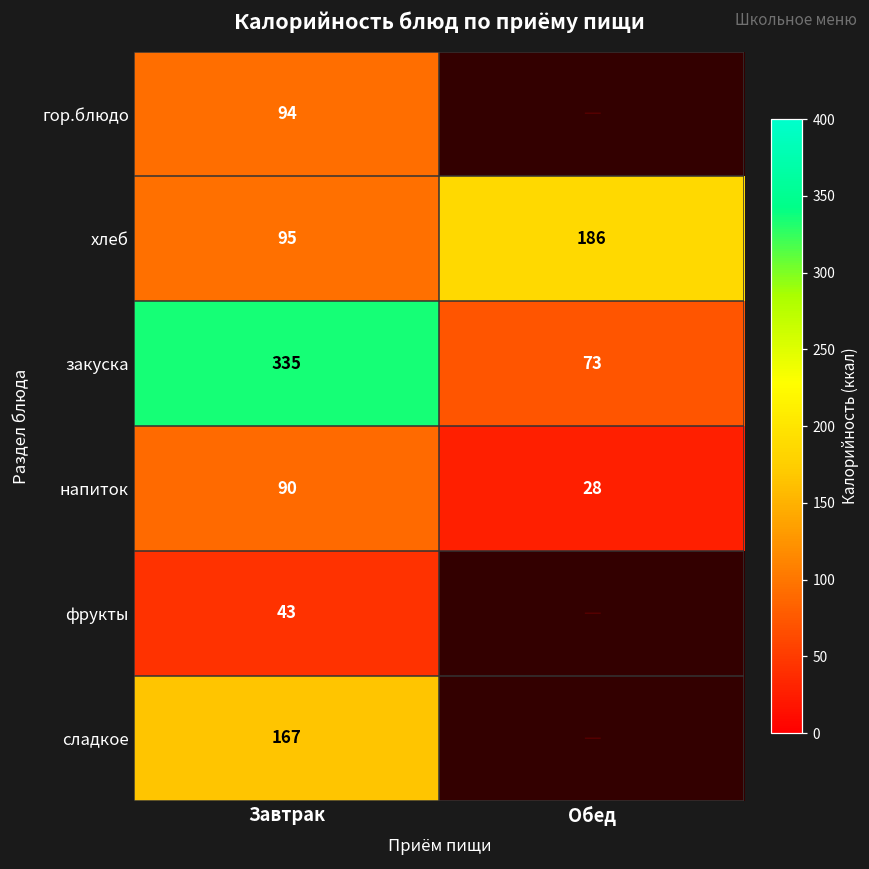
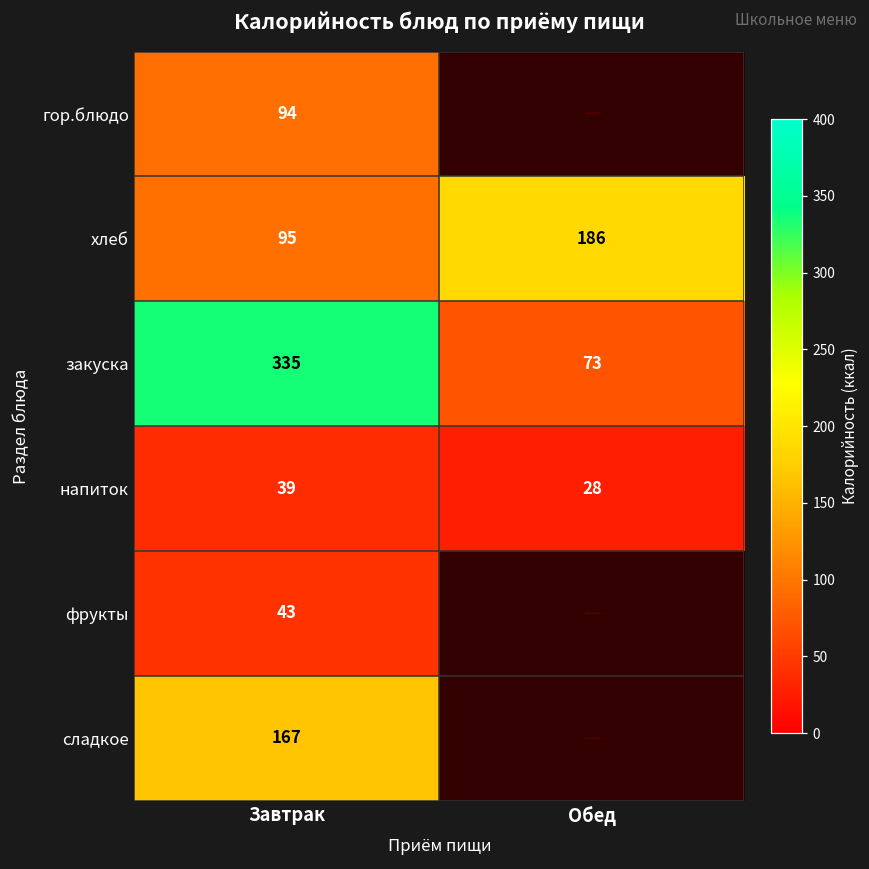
  {
    "гор.блюдо": {
      "Завтрак": 94
    },
    "хлеб": {
      "Завтрак": 95,
      "Обед": 186
    },
    "закуска": {
      "Завтрак": 335,
      "Обед": 73
    },
    "напиток": {
-     "Завтрак": 90,
+     "Завтрак": 39,
      "Обед": 28
    },
    "фрукты": {
      "Завтрак": 43
    },
    "сладкое": {
      "Завтрак": 167
    }
  }
